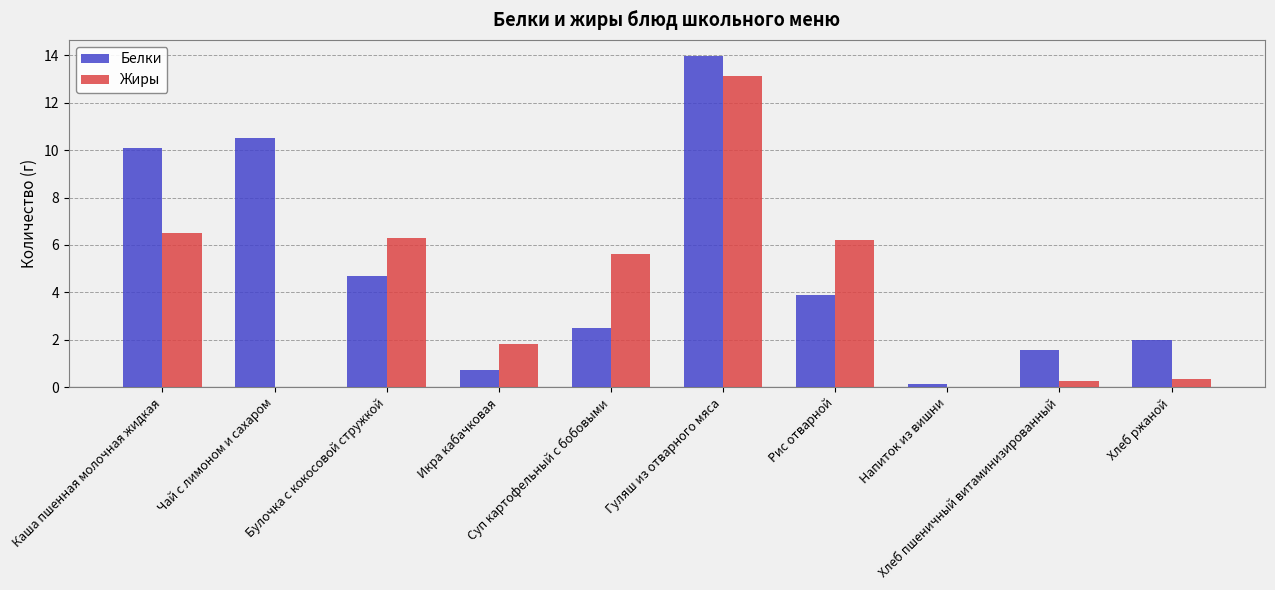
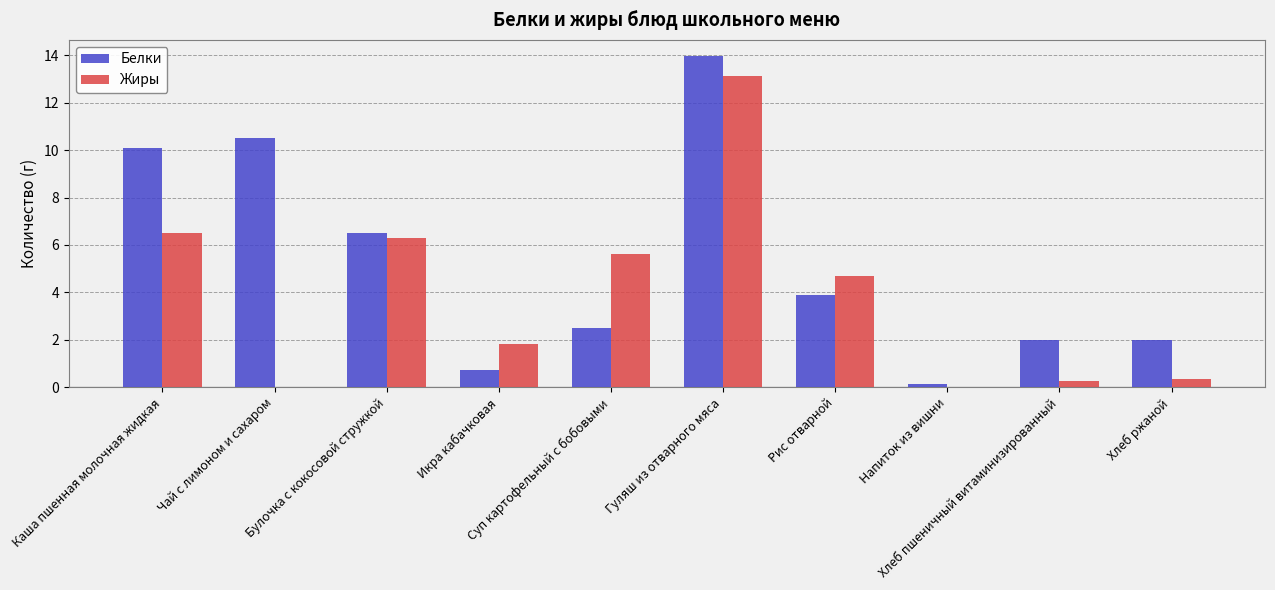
  {
    "Белки": {
      "Каша пшенная молочная жидкая": 10.1,
      "Чай с лимоном и сахаром": 10.5,
-     "Булочка с кокосовой стружкой": 4.7,
+     "Булочка с кокосовой стружкой": 6.5,
      "Икра кабачковая": 0.7,
      "Суп картофельный с бобовыми": 2.5,
      "Гуляш из отварного мяса": 14.0,
      "Рис отварной": 3.9,
      "Напиток из вишни": 0.1,
-     "Хлеб пшеничный витаминизированный": 1.6,
+     "Хлеб пшеничный витаминизированный": 2.0,
      "Хлеб ржаной": 2.0
    },
    "Жиры": {
      "Каша пшенная молочная жидкая": 6.5,
      "Чай с лимоном и сахаром": 0.0,
      "Булочка с кокосовой стружкой": 6.3,
      "Икра кабачковая": 1.8,
      "Суп картофельный с бобовыми": 5.6,
      "Гуляш из отварного мяса": 13.1,
-     "Рис отварной": 6.2,
+     "Рис отварной": 4.7,
      "Хлеб пшеничный витаминизированный": 0.3,
      "Хлеб ржаной": 0.4
    }
  }
